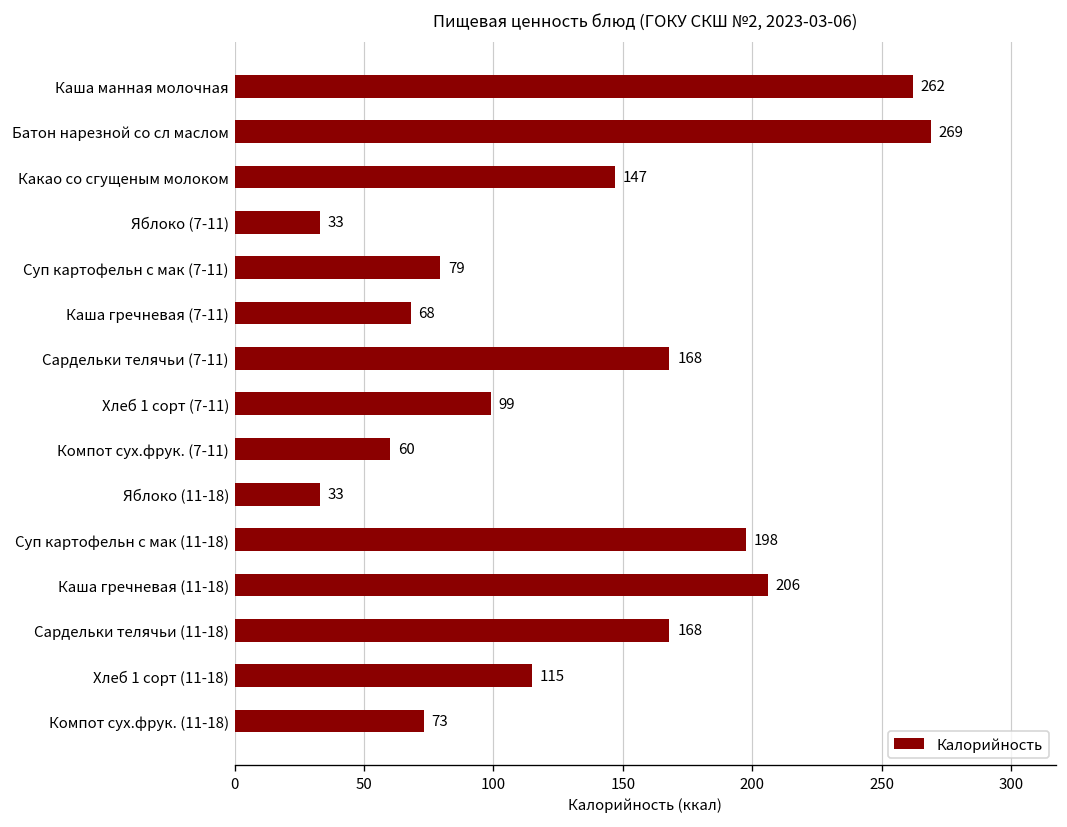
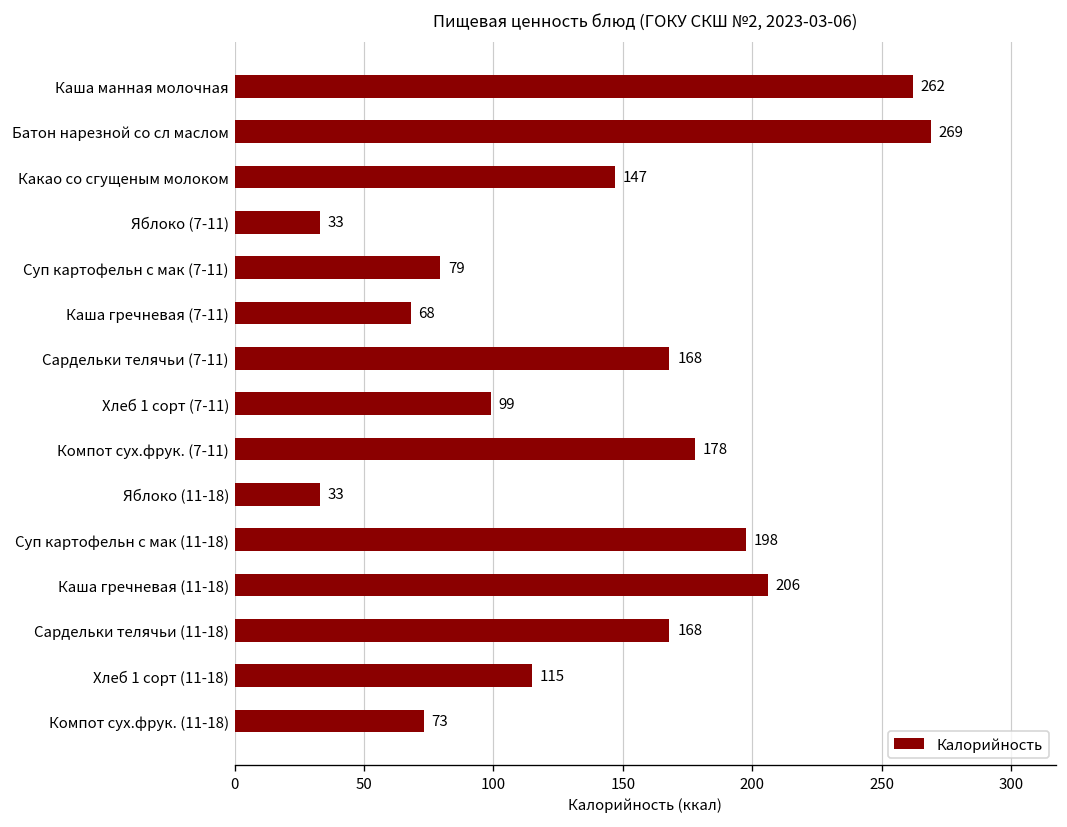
  {
    "Каша манная молочная": 262,
    "Батон нарезной со сл маслом": 269,
    "Какао со сгущеным молоком": 147,
    "Яблоко (7-11)": 33,
    "Суп картофельн с мак (7-11)": 79,
    "Каша гречневая (7-11)": 68,
    "Сардельки телячьи (7-11)": 168,
    "Хлеб 1 сорт (7-11)": 99,
-   "Компот сух.фрук. (7-11)": 60,
+   "Компот сух.фрук. (7-11)": 178,
    "Яблоко (11-18)": 33,
    "Суп картофельн с мак (11-18)": 198,
    "Каша гречневая (11-18)": 206,
    "Сардельки телячьи (11-18)": 168,
    "Хлеб 1 сорт (11-18)": 115,
    "Компот сух.фрук. (11-18)": 73
  }
